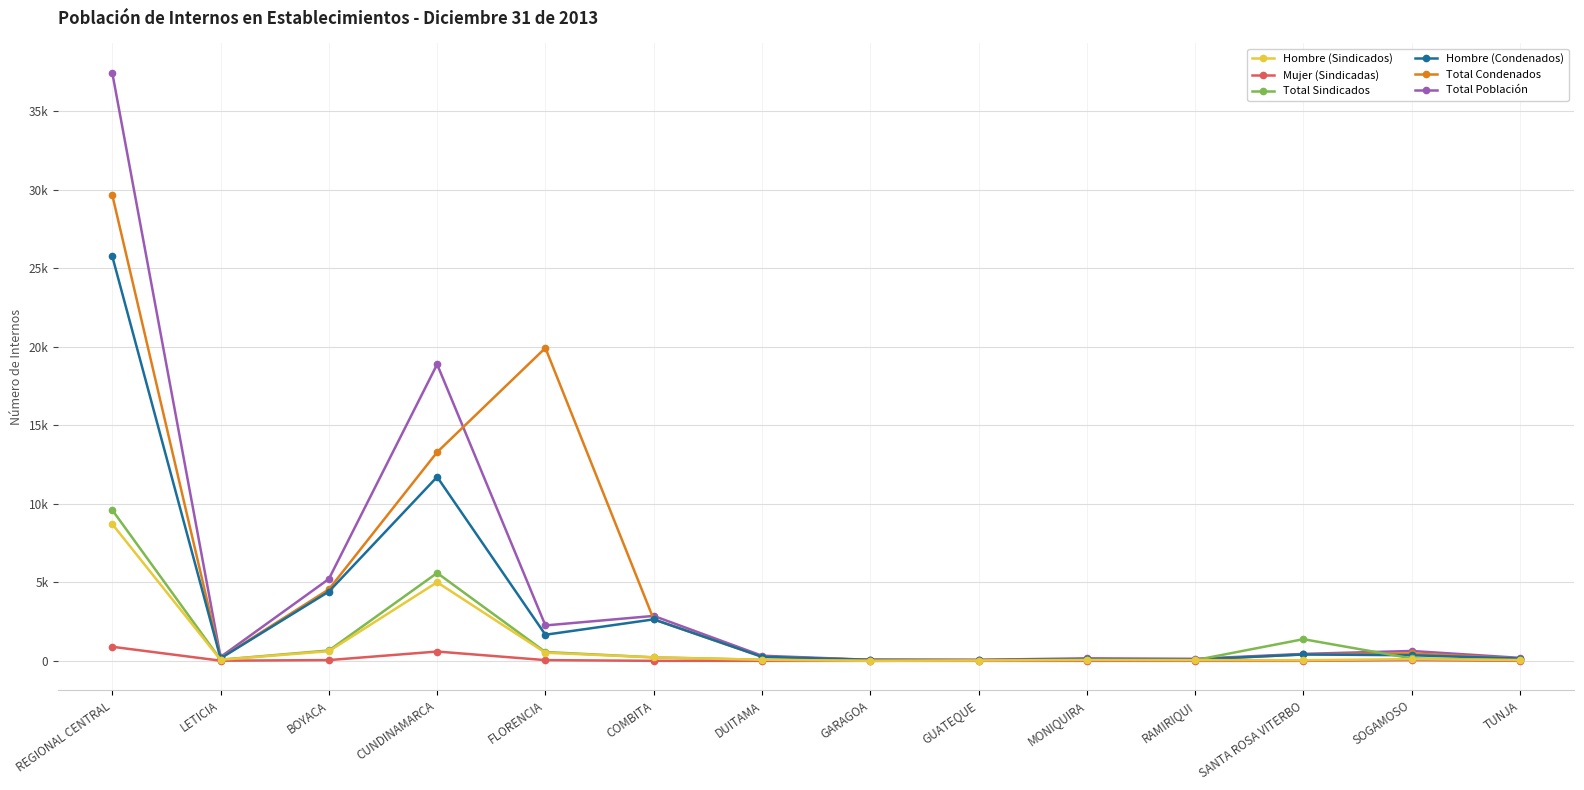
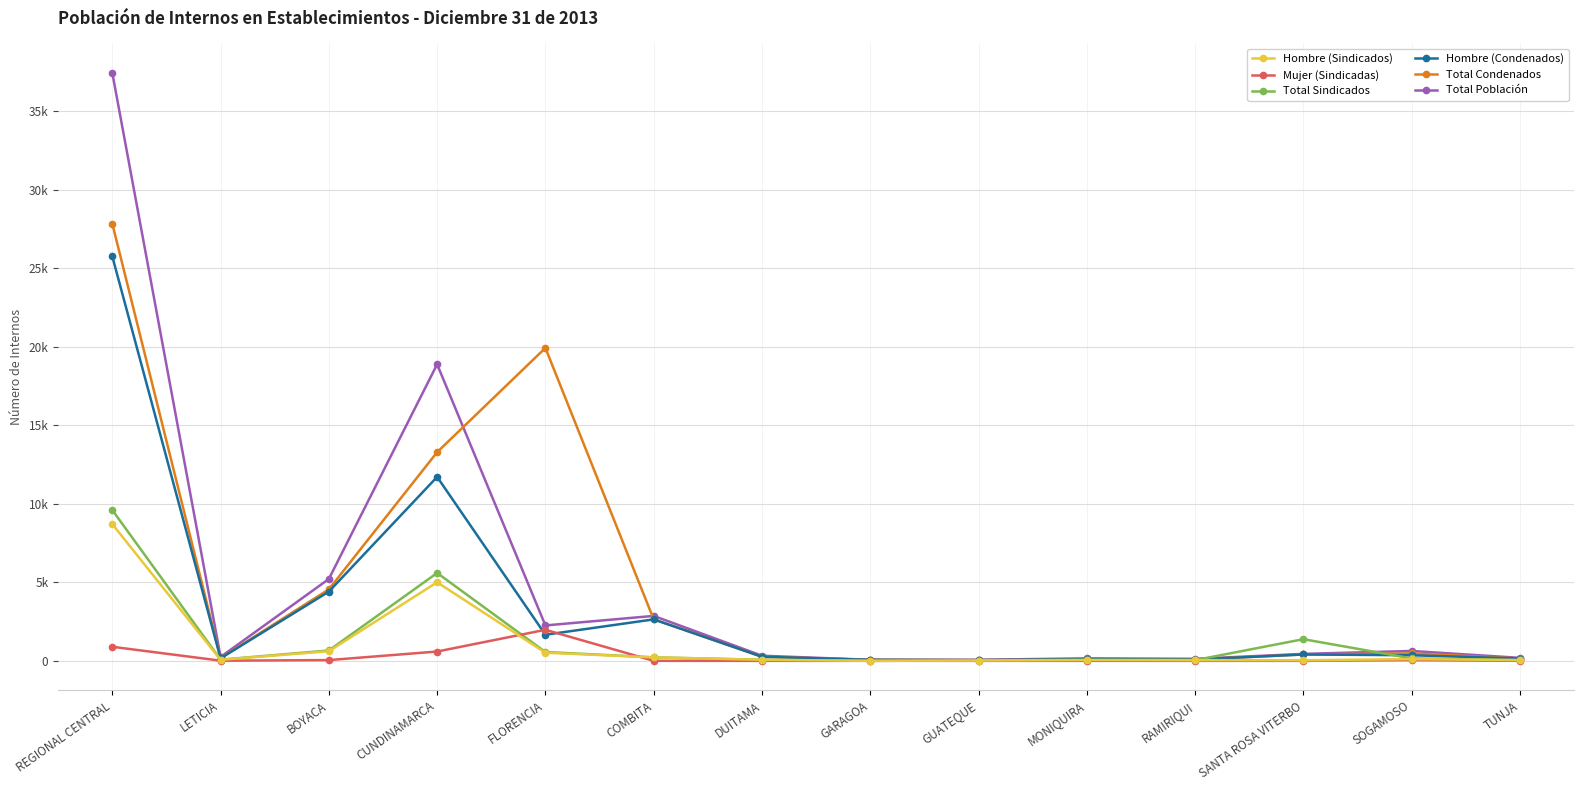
  {
    "Hombre (Sindicados)": {
      "REGIONAL CENTRAL": 8700,
      "CUNDINAMARCA": 5000
    },
    "Mujer (Sindicadas)": {
      "REGIONAL CENTRAL": 900,
      "BOYACA": 0,
      "CUNDINAMARCA": 600,
-     "FLORENCIA": 0,
+     "FLORENCIA": 2000,
      "COMBITA": 0
    },
    "Total Sindicados": {
      "REGIONAL CENTRAL": 9600,
      "CUNDINAMARCA": 5600,
      "SANTA ROSA VITERBO": 1400
    },
    "Hombre (Condenados)": {
      "REGIONAL CENTRAL": 25800,
      "CUNDINAMARCA": 11700,
      "FLORENCIA": 1700
    },
    "Total Condenados": {
-     "REGIONAL CENTRAL": 29700,
+     "REGIONAL CENTRAL": 27900,
      "CUNDINAMARCA": 13300,
      "FLORENCIA": 19900
    },
    "Total Población": {
      "REGIONAL CENTRAL": 37500,
      "BOYACA": 5200,
      "CUNDINAMARCA": 18900,
      "FLORENCIA": 2300,
      "COMBITA": 2900
    }
  }
